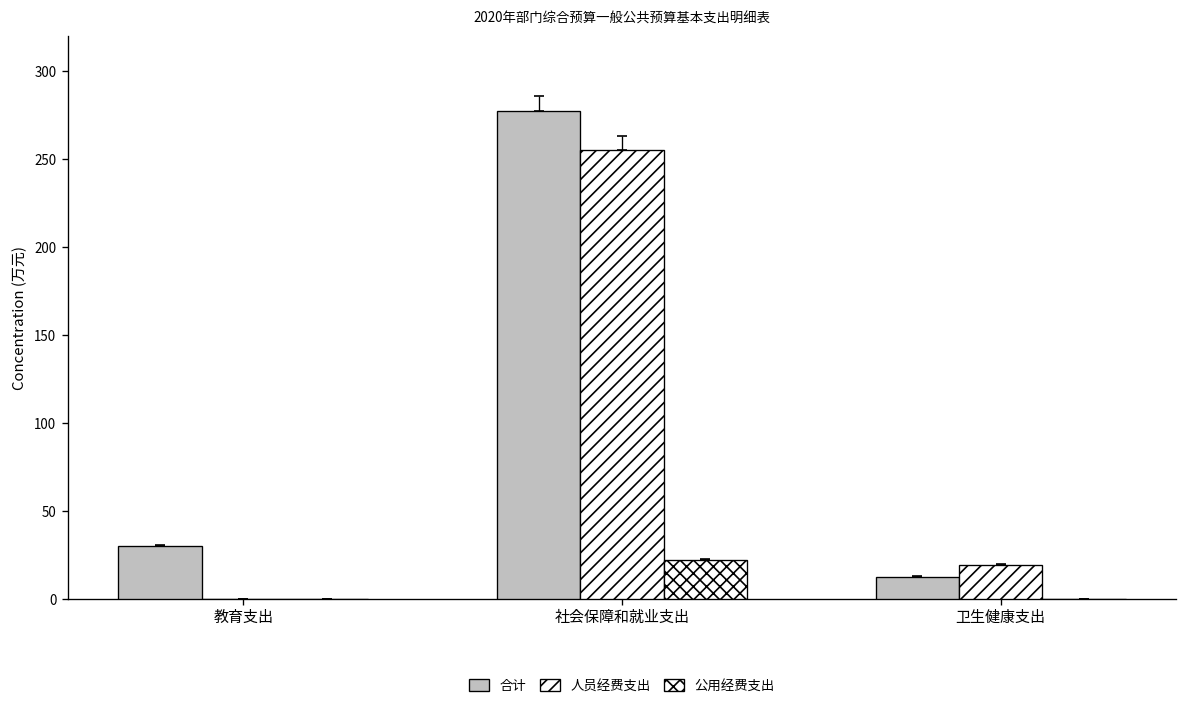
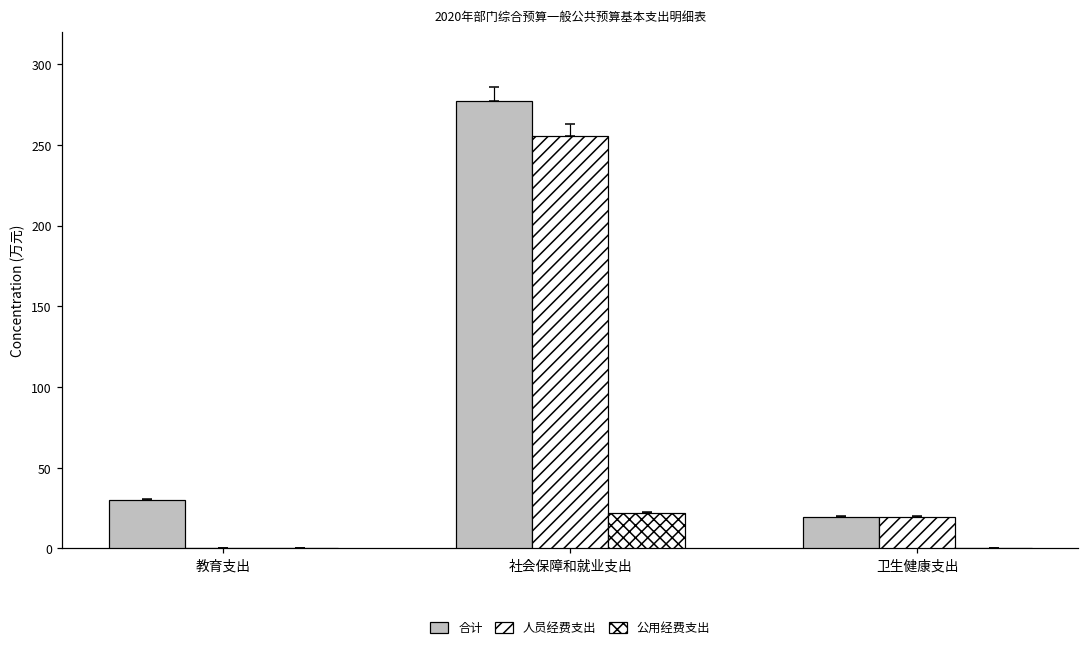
  {
    "合计": {
      "教育支出": 30,
      "社会保障和就业支出": 277,
-     "卫生健康支出": 13
+     "卫生健康支出": 20
    }
  }
